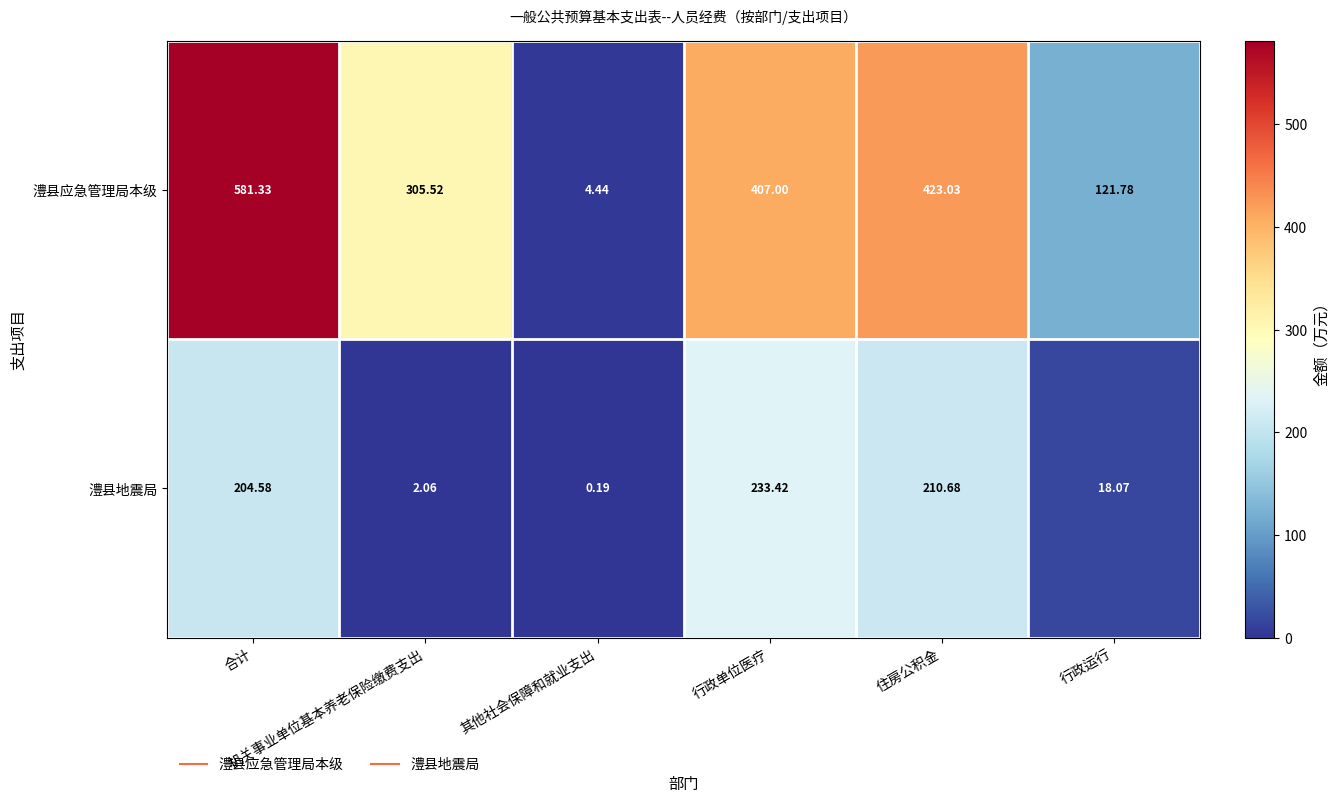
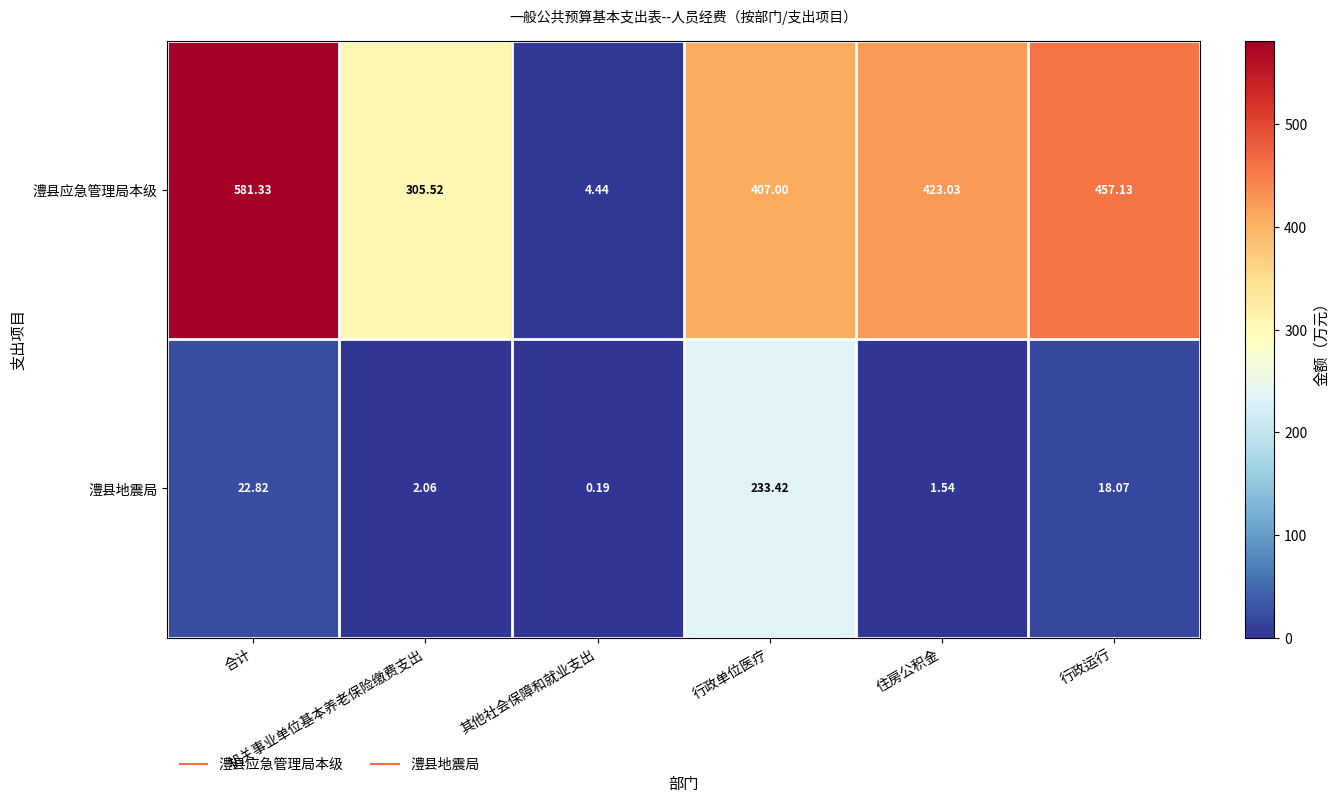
  {
    "澧县应急管理局本级": {
      "合计": 581.33,
      "机关事业单位基本养老保险缴费支出": 305.52,
      "其他社会保障和就业支出": 4.44,
      "行政单位医疗": 407.00,
      "住房公积金": 423.03,
-     "行政运行": 121.78
+     "行政运行": 457.13
    },
    "澧县地震局": {
-     "合计": 204.58,
+     "合计": 22.82,
      "机关事业单位基本养老保险缴费支出": 2.06,
      "其他社会保障和就业支出": 0.19,
      "行政单位医疗": 233.42,
-     "住房公积金": 210.68,
+     "住房公积金": 1.54,
      "行政运行": 18.07
    }
  }
